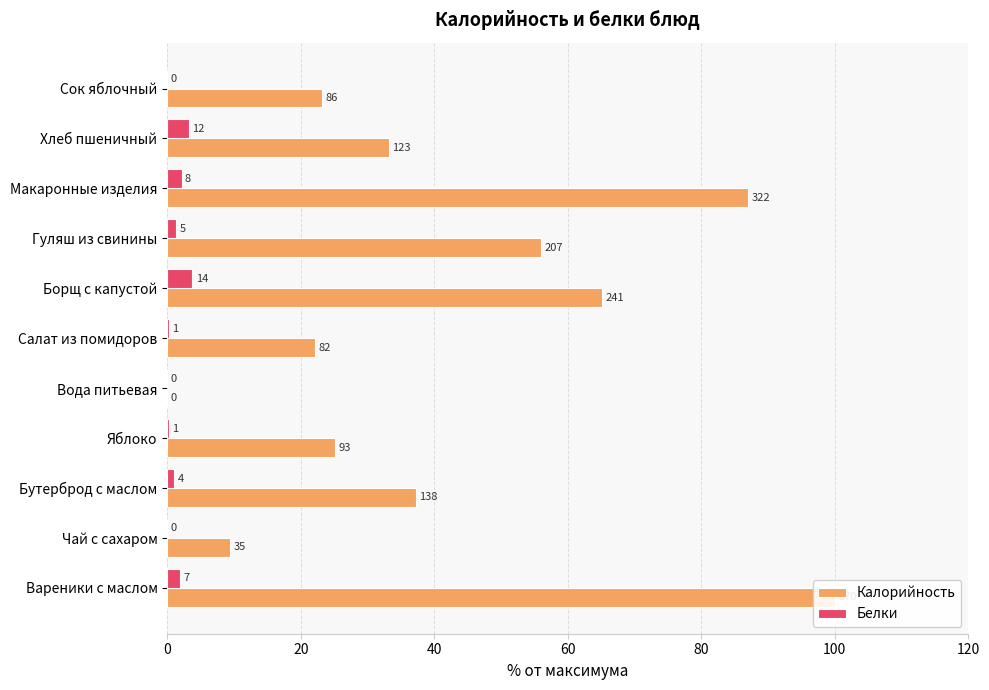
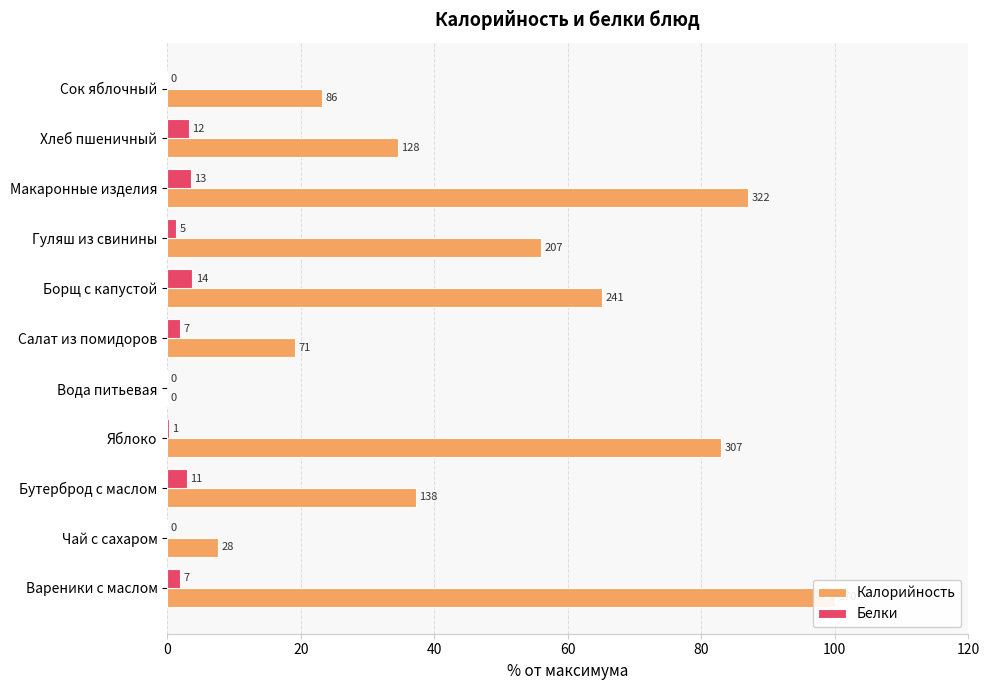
  {
    "Калорийность": {
-     "Хлеб пшеничный": 123,
-     "Салат из помидоров": 82,
+     "Хлеб пшеничный": 128,
+     "Салат из помидоров": 71,
      "Вода питьевая": 0,
-     "Яблоко": 93,
-     "Чай с сахаром": 35
+     "Яблоко": 307,
+     "Чай с сахаром": 28
    },
    "Белки": {
      "Сок яблочный": 0,
-     "Макаронные изделия": 8,
-     "Салат из помидоров": 1,
+     "Макаронные изделия": 13,
+     "Салат из помидоров": 7,
      "Вода питьевая": 0,
-     "Бутерброд с маслом": 4,
+     "Бутерброд с маслом": 11,
      "Чай с сахаром": 0
    }
  }
